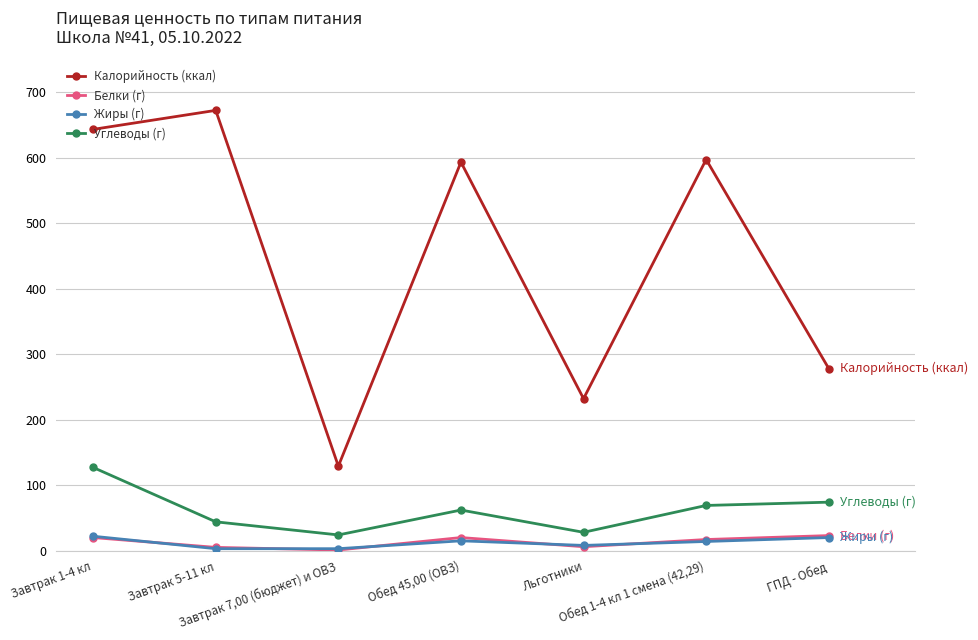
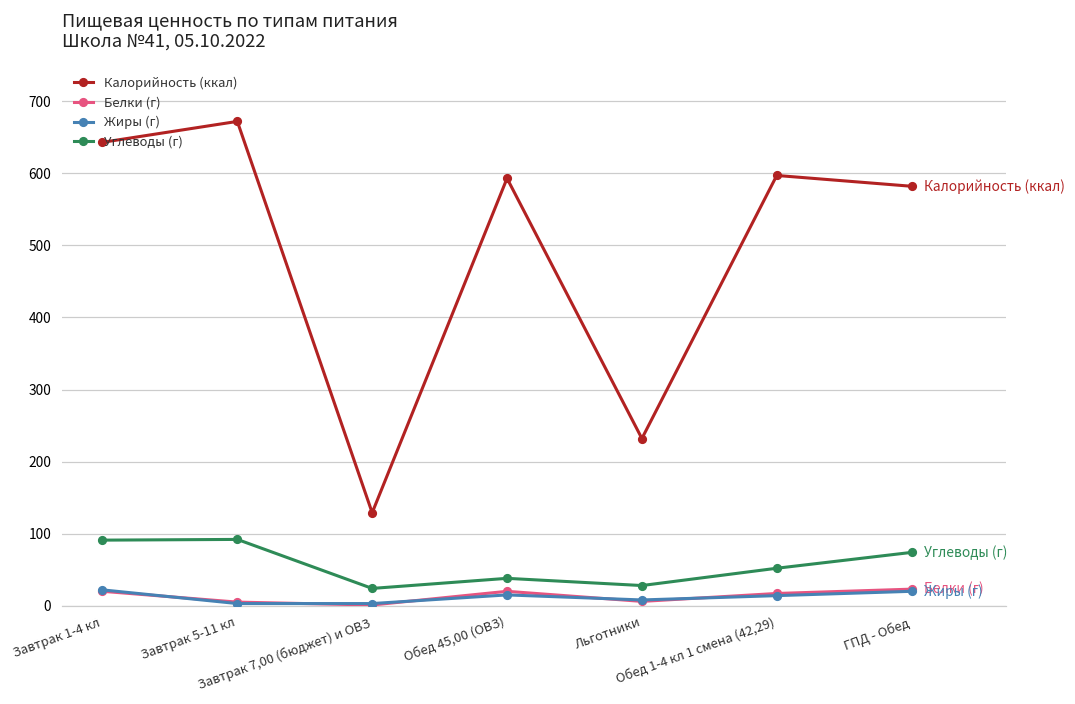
  {
    "Калорийность (ккал)": {
      "Завтрак 1-4 кл": 640,
      "Завтрак 5-11 кл": 670,
      "Завтрак 7,00 (бюджет) и ОВЗ": 130,
      "Обед 45,00 (ОВЗ)": 590,
      "Льготники": 230,
      "Обед 1-4 кл 1 смена (42,29)": 600,
-     "ГПД - Обед": 280
+     "ГПД - Обед": 580
    },
    "Белки (г)": {
      "Обед 45,00 (ОВЗ)": 20
    },
    "Жиры (г)": {
      "Обед 45,00 (ОВЗ)": 20
    },
    "Углеводы (г)": {
-     "Завтрак 1-4 кл": 130,
-     "Завтрак 5-11 кл": 40,
+     "Завтрак 1-4 кл": 90,
+     "Завтрак 5-11 кл": 90,
      "Завтрак 7,00 (бюджет) и ОВЗ": 20,
-     "Обед 45,00 (ОВЗ)": 60,
+     "Обед 45,00 (ОВЗ)": 40,
      "Льготники": 30,
-     "Обед 1-4 кл 1 смена (42,29)": 70,
+     "Обед 1-4 кл 1 смена (42,29)": 50,
      "ГПД - Обед": 70
    }
  }
